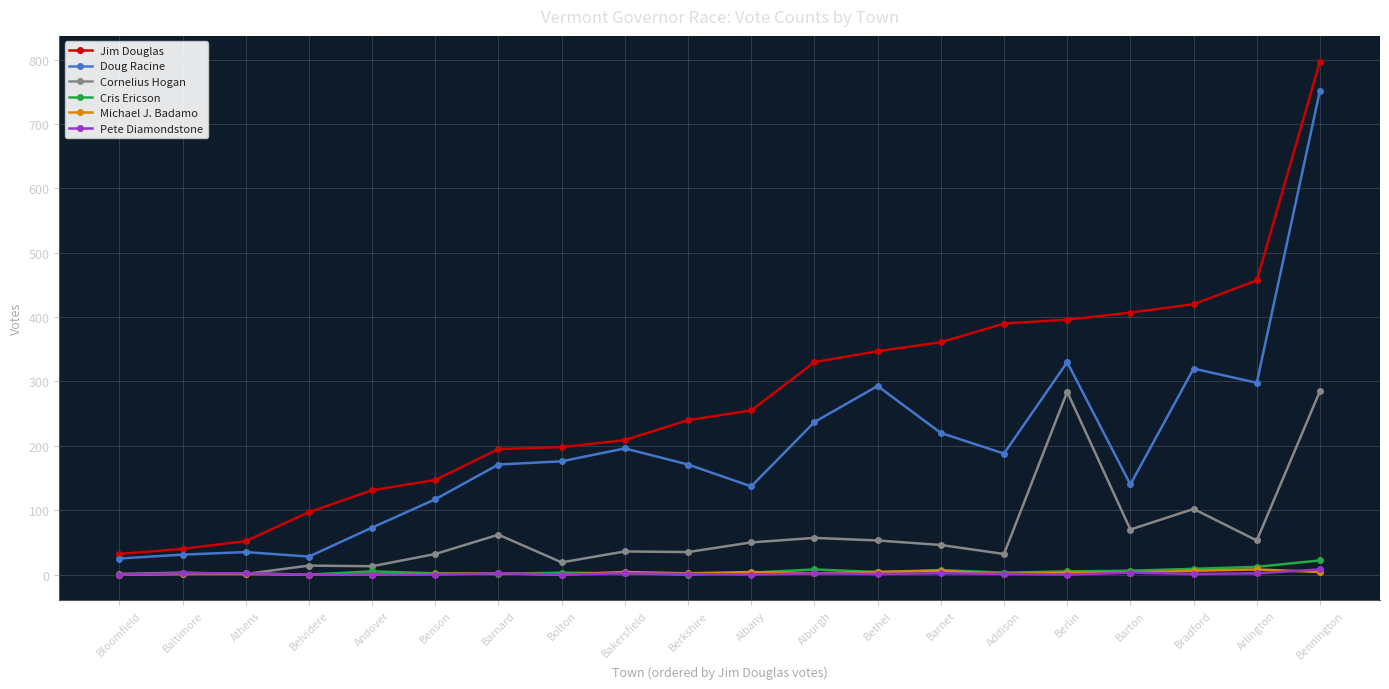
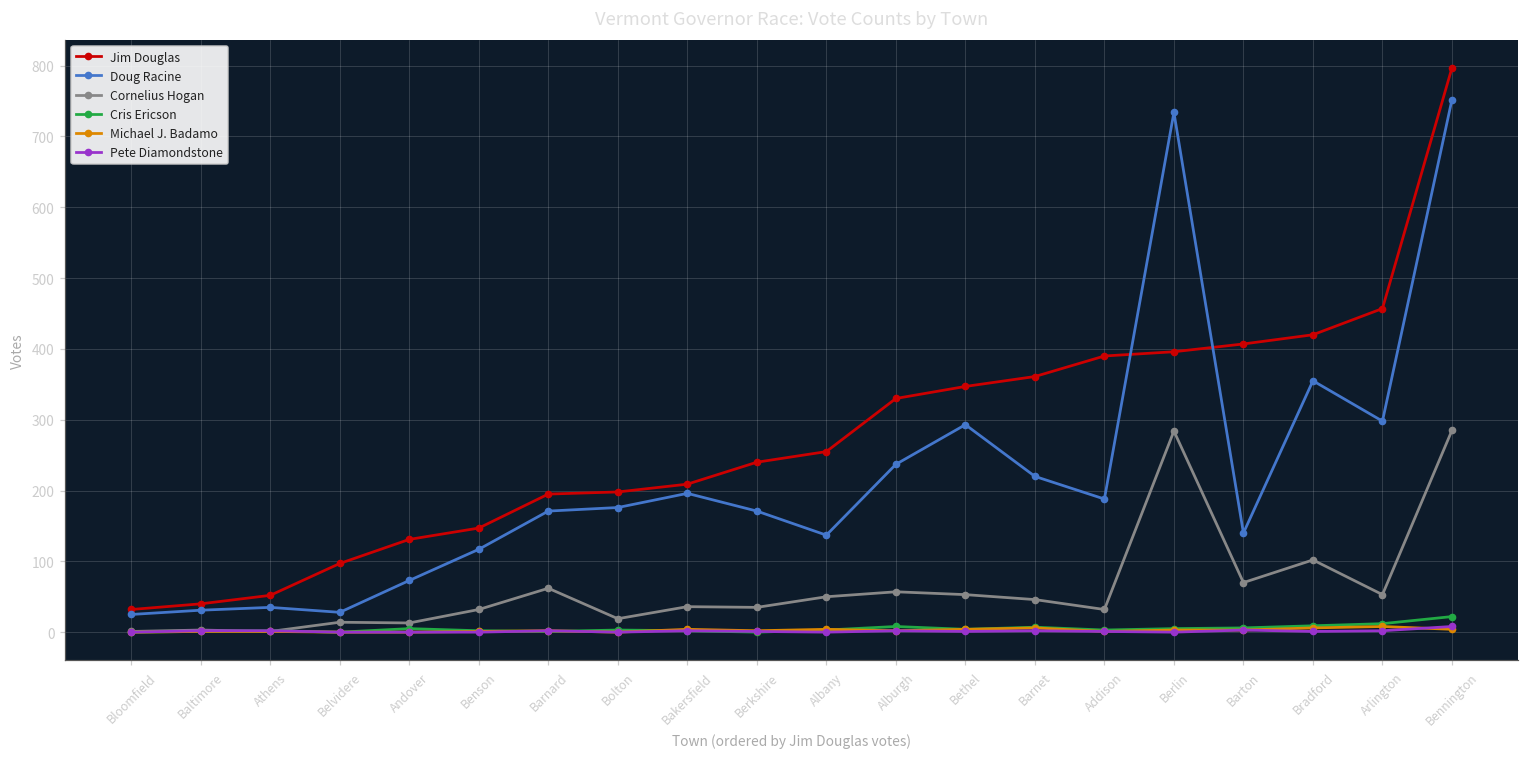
  {
    "Jim Douglas": {
      "Bloomfield": 30,
      "Baltimore": 40,
      "Athens": 50,
      "Belvidere": 100,
      "Andover": 130,
      "Benson": 150,
      "Barnard": 200,
      "Bolton": 200,
      "Bakersfield": 210,
      "Berkshire": 240,
      "Albany": 260,
      "Alburgh": 330,
      "Bethel": 350,
      "Barnet": 360,
      "Addison": 390,
      "Berlin": 400,
      "Barton": 410,
      "Bradford": 420,
      "Arlington": 460,
      "Bennington": 800
    },
    "Doug Racine": {
      "Bloomfield": 30,
      "Baltimore": 30,
      "Athens": 40,
      "Belvidere": 30,
      "Andover": 70,
      "Benson": 120,
      "Barnard": 170,
      "Bolton": 180,
      "Bakersfield": 200,
      "Berkshire": 170,
      "Albany": 140,
      "Alburgh": 240,
      "Bethel": 290,
      "Barnet": 220,
      "Addison": 190,
-     "Berlin": 330,
+     "Berlin": 730,
      "Barton": 140,
-     "Bradford": 320,
+     "Bradford": 360,
      "Arlington": 300,
      "Bennington": 750
    },
    "Cornelius Hogan": {
      "Belvidere": 10,
      "Andover": 10,
      "Benson": 30,
      "Barnard": 60,
      "Bolton": 20,
      "Bakersfield": 40,
      "Berkshire": 40,
      "Albany": 50,
      "Alburgh": 60,
      "Bethel": 50,
      "Barnet": 50,
      "Addison": 30,
      "Berlin": 280,
      "Barton": 70,
      "Bradford": 100,
      "Arlington": 50,
      "Bennington": 290
    },
    "Cris Ericson": {
      "Andover": 10,
      "Alburgh": 10,
      "Bennington": 20
    },
    "Michael J. Badamo": {
      "Bennington": 0
    },
    "Pete Diamondstone": {
      "Barnet": 0,
      "Bradford": 0,
      "Arlington": 0,
      "Bennington": 10
    }
  }
